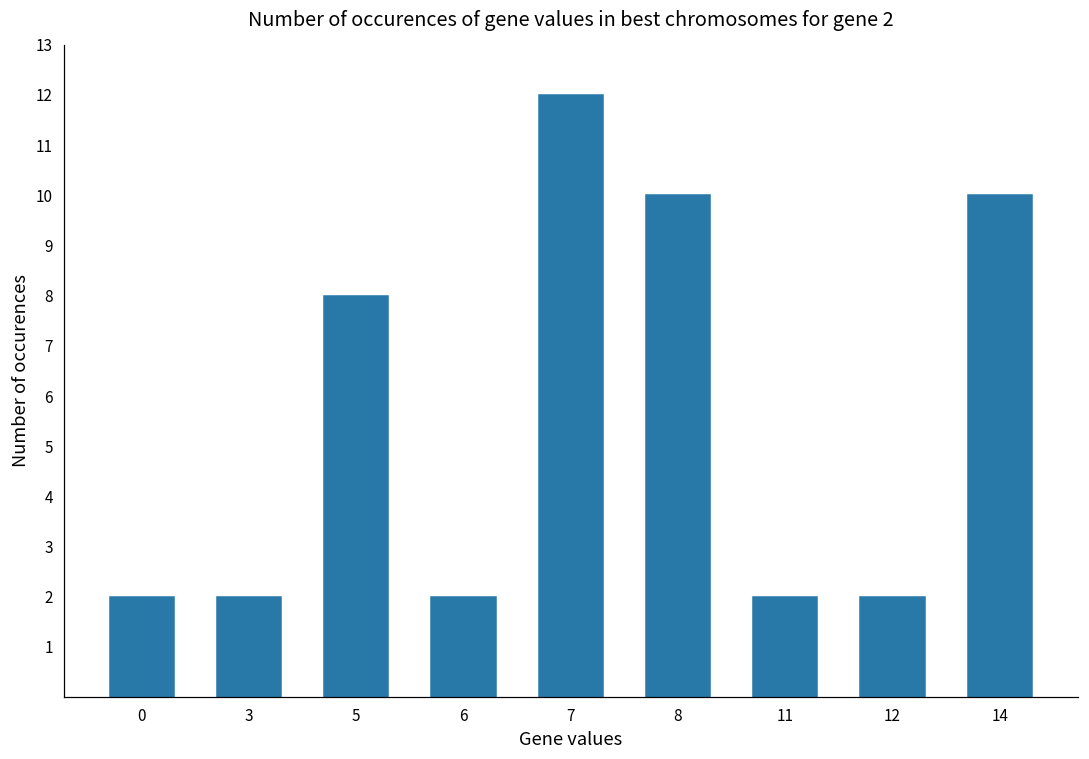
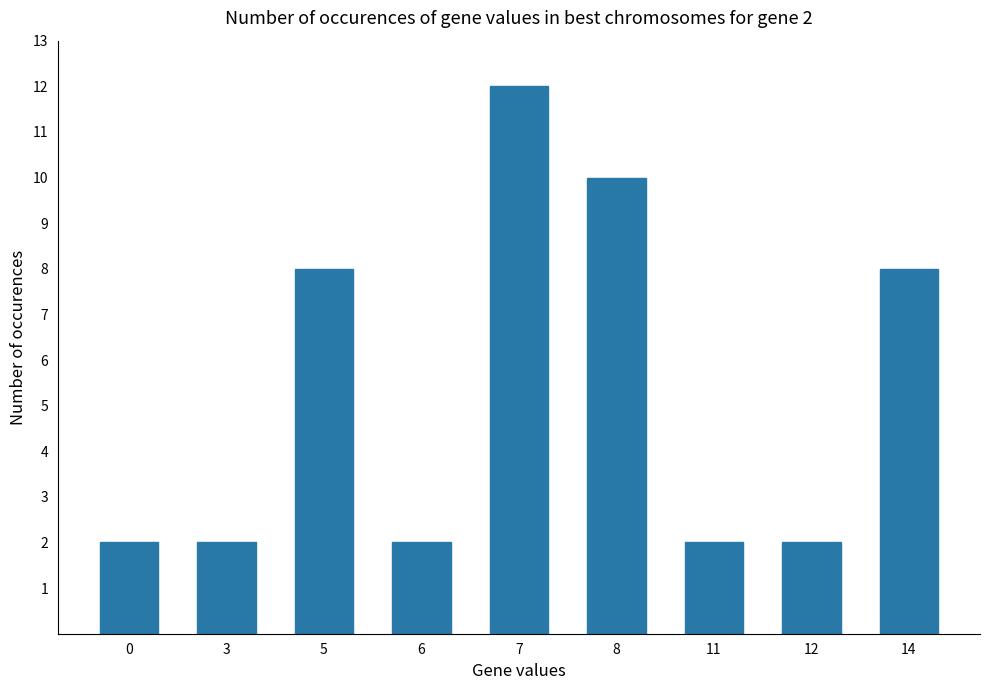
  {
    "0": 2,
    "3": 2,
    "5": 8,
    "6": 2,
    "7": 12,
    "8": 10,
    "11": 2,
    "12": 2,
-   "14": 10
+   "14": 8
  }
